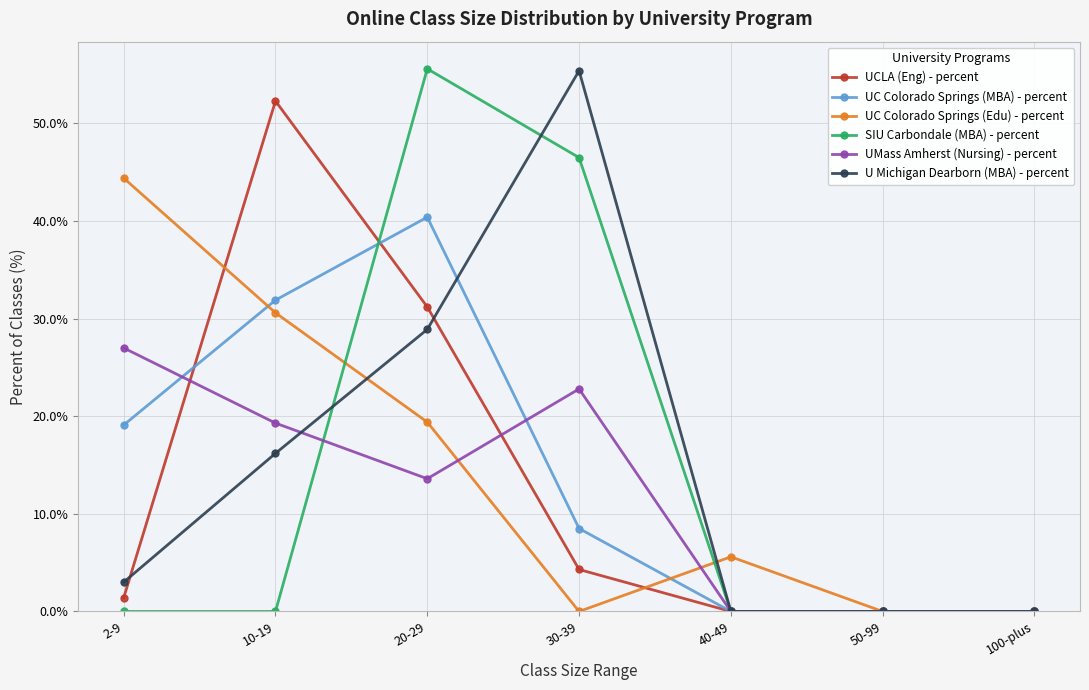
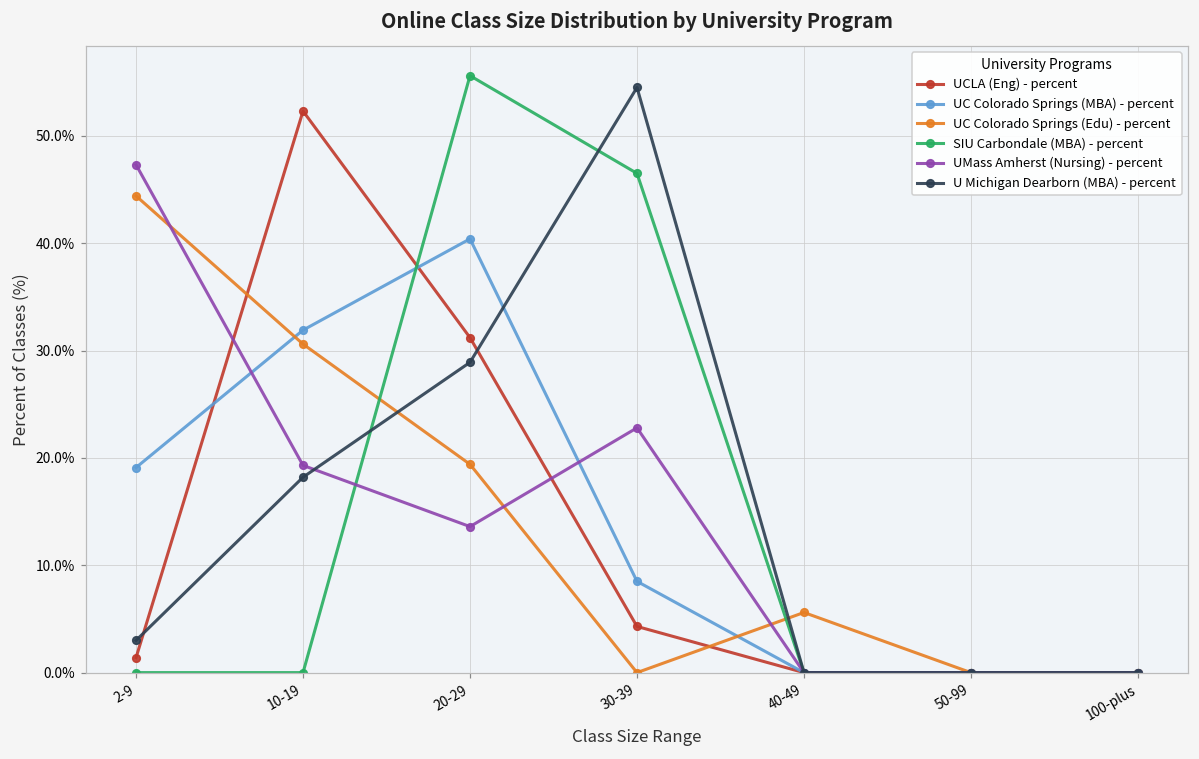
  {
    "UCLA (Eng) - percent": {
      "2-9": "1%",
      "10-19": "52%",
      "20-29": "31%",
      "30-39": "4%"
    },
    "UC Colorado Springs (MBA) - percent": {
      "2-9": "19%",
      "10-19": "32%",
      "20-29": "40%",
      "30-39": "9%"
    },
    "UC Colorado Springs (Edu) - percent": {
      "2-9": "44%",
      "10-19": "31%",
      "20-29": "19%",
      "30-39": "0%",
      "40-49": "6%"
    },
    "SIU Carbondale (MBA) - percent": {
      "2-9": "0%",
      "10-19": "0%",
      "20-29": "56%",
      "30-39": "47%"
    },
    "UMass Amherst (Nursing) - percent": {
-     "2-9": "27%",
+     "2-9": "47%",
      "10-19": "19%",
      "20-29": "14%",
      "30-39": "23%"
    },
    "U Michigan Dearborn (MBA) - percent": {
      "2-9": "3%",
-     "10-19": "16%",
+     "10-19": "18%",
      "20-29": "29%",
-     "30-39": "55.4%"
+     "30-39": "54.5%"
    }
  }
